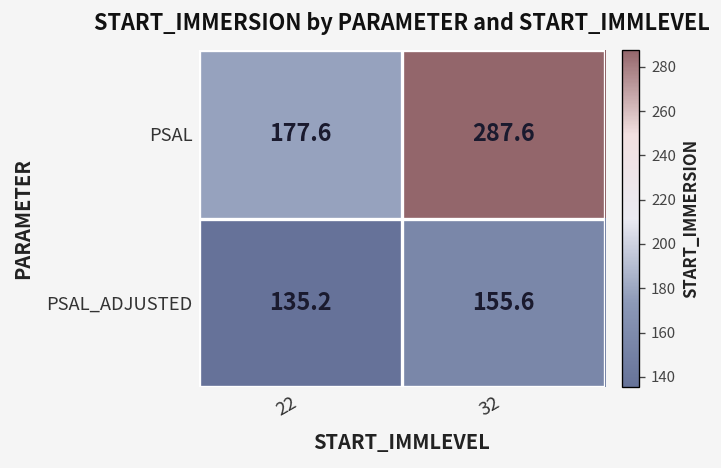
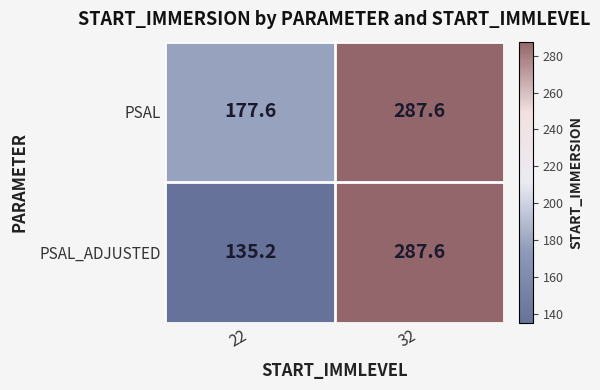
  {
    "PSAL": {
      "22": 177.6,
      "32": 287.6
    },
    "PSAL_ADJUSTED": {
      "22": 135.2,
-     "32": 155.6
+     "32": 287.6
    }
  }
